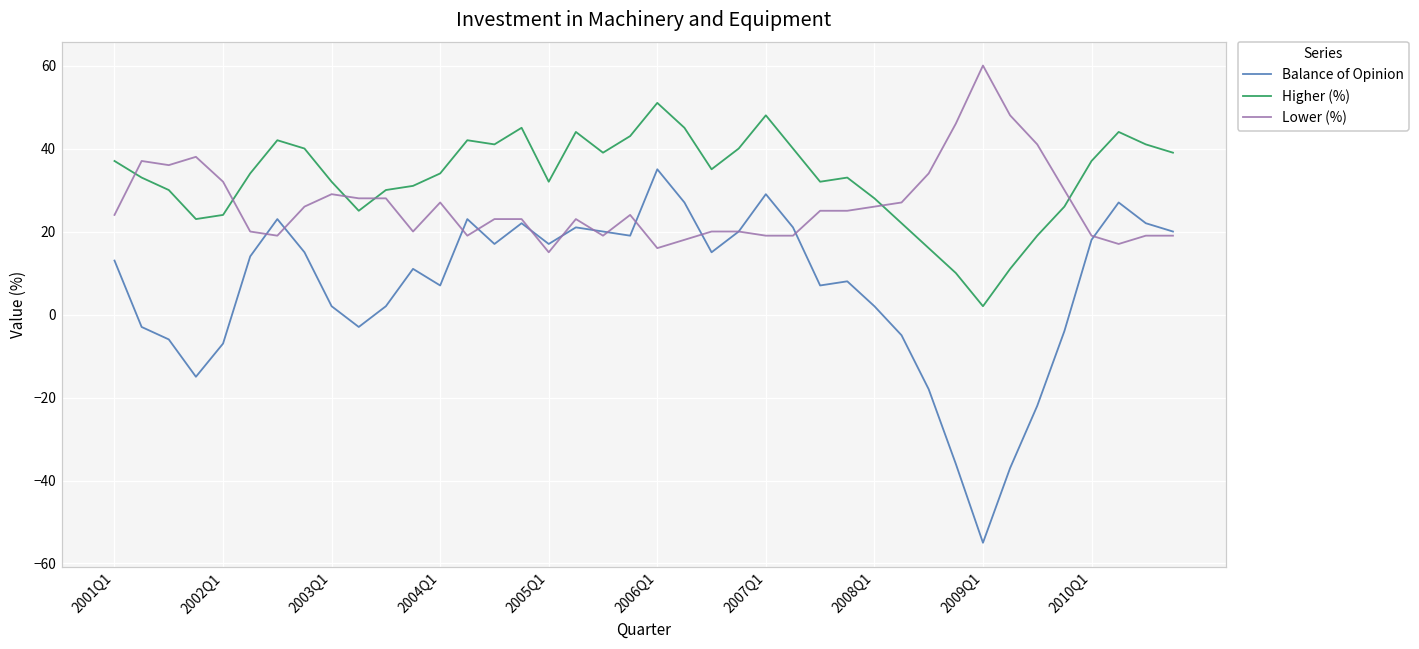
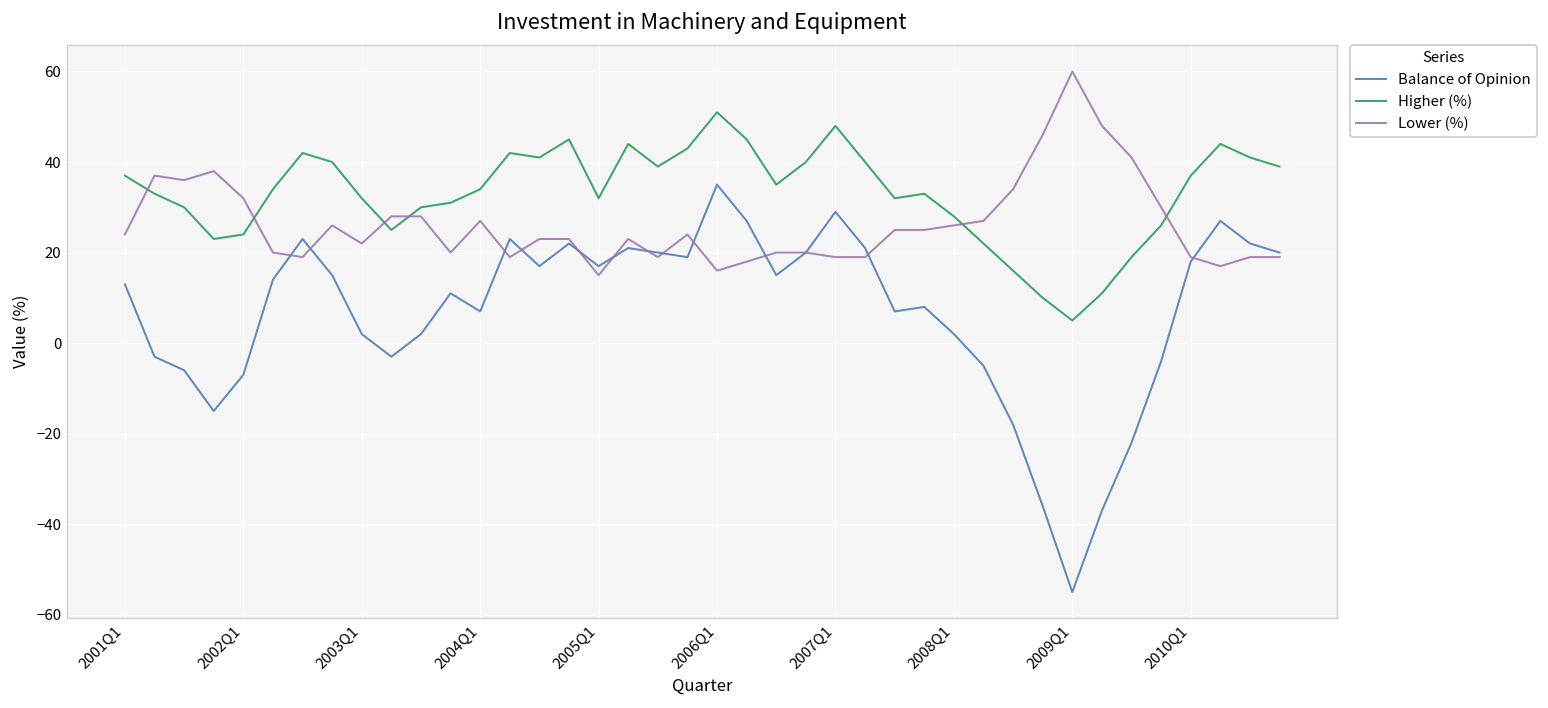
  {
    "Balance of Opinion": {
      "2001Q1": 13,
      "2002Q1": -7,
      "2003Q1": 2,
      "2004Q1": 7,
      "2005Q1": 17,
      "2006Q1": 35,
      "2007Q1": 29,
      "2008Q1": 2,
      "2009Q1": -55,
      "2010Q1": 18
    },
    "Higher (%)": {
      "2001Q1": 37,
      "2002Q1": 24,
      "2003Q1": 32,
      "2004Q1": 34,
      "2005Q1": 32,
      "2006Q1": 51,
      "2007Q1": 48,
      "2008Q1": 28,
-     "2009Q1": 2,
+     "2009Q1": 5,
      "2010Q1": 37
    },
    "Lower (%)": {
      "2001Q1": 24,
      "2002Q1": 32,
-     "2003Q1": 29,
+     "2003Q1": 22,
      "2004Q1": 27,
      "2005Q1": 15,
      "2006Q1": 16,
      "2007Q1": 19,
      "2008Q1": 26,
      "2009Q1": 60,
      "2010Q1": 19
    }
  }
